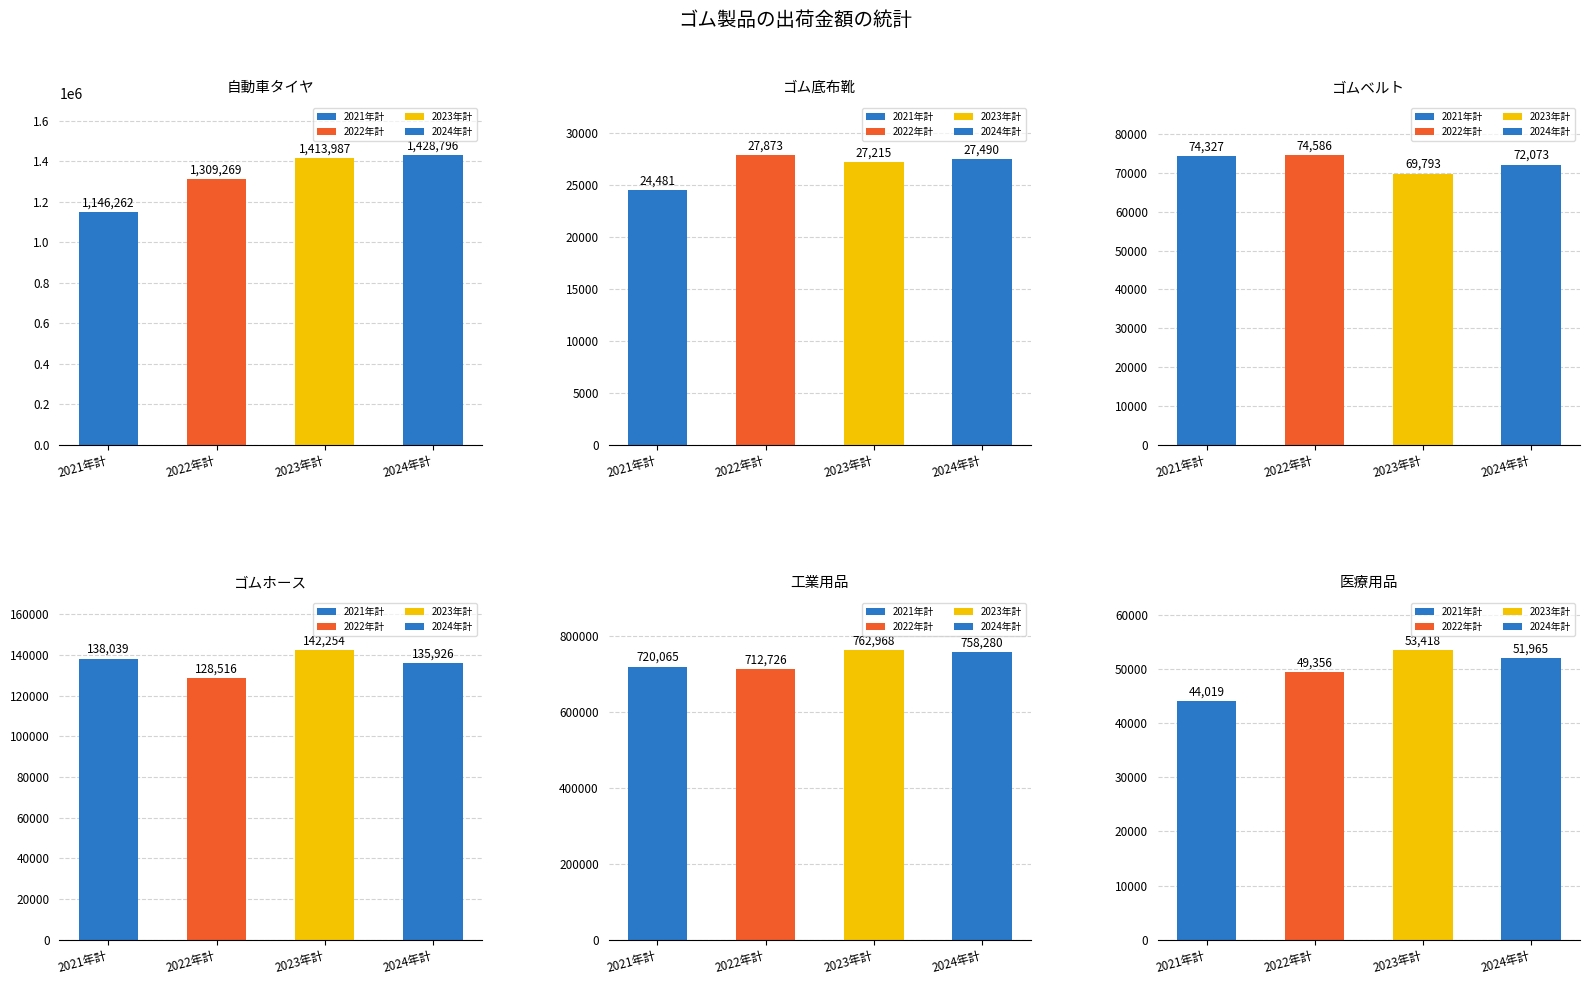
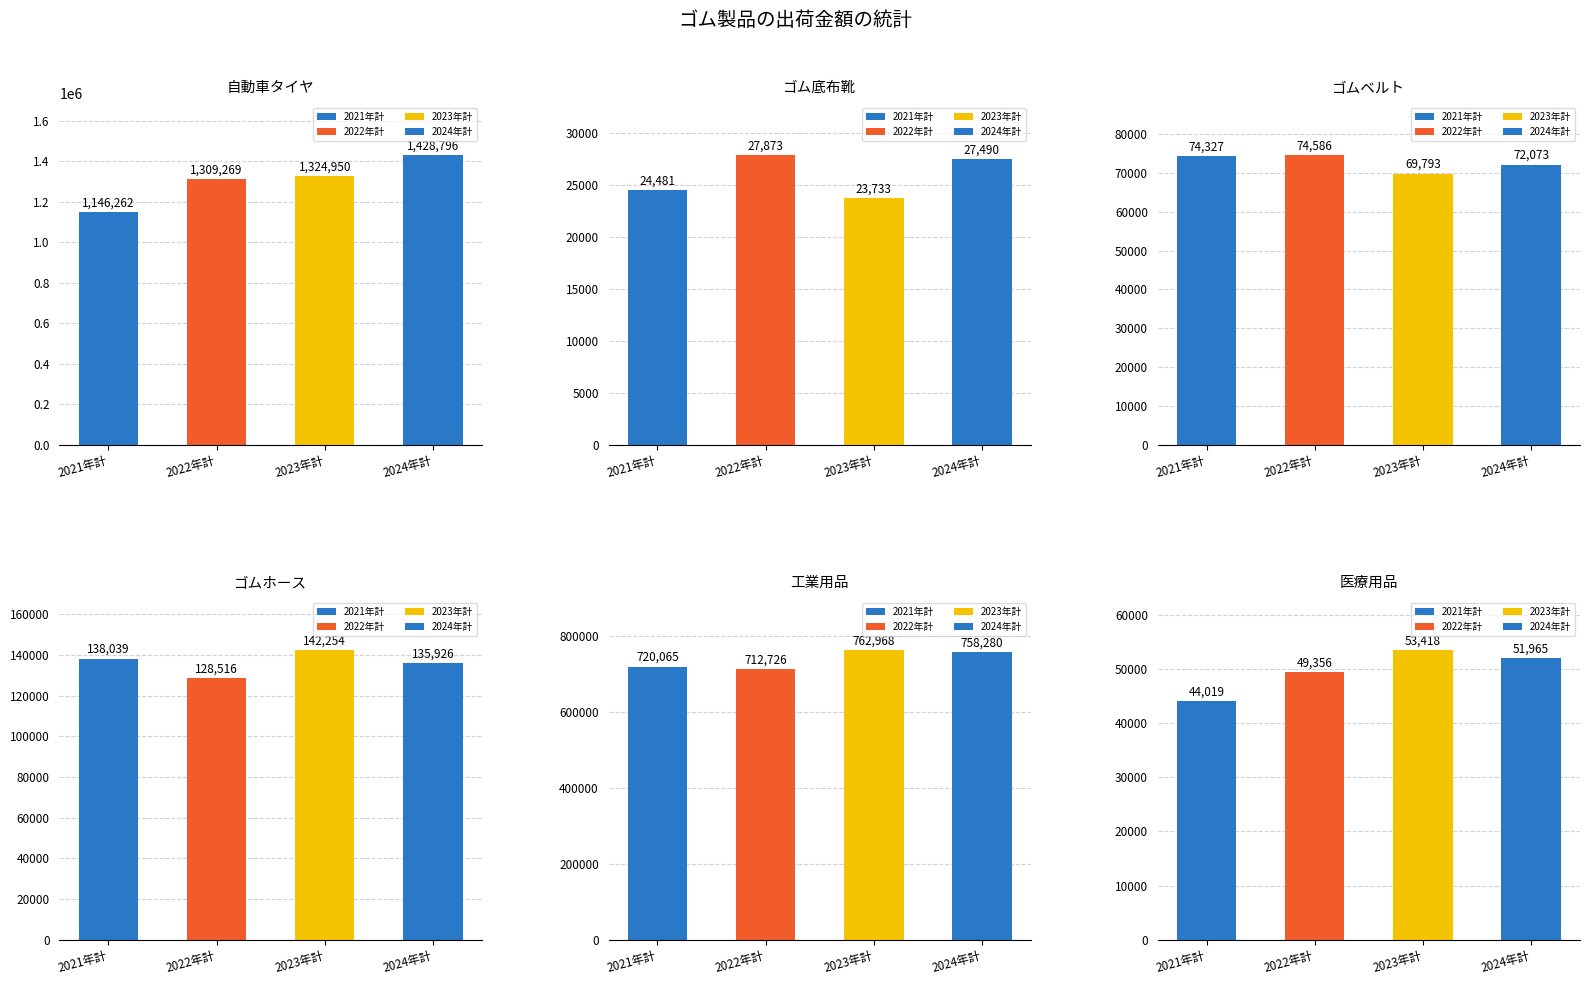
  {
    "自動車タイヤ": {
      "2021年計": "1,146,262",
      "2022年計": "1,309,269",
-     "2023年計": "1,413,987"
+     "2023年計": "1,324,950"
    },
    "ゴム底布靴": {
      "2021年計": "24,481",
      "2022年計": "27,873",
-     "2023年計": "27,215",
+     "2023年計": "23,733",
      "2024年計": "27,490"
    },
    "ゴムベルト": {
      "2021年計": "74,327",
      "2022年計": "74,586",
      "2023年計": "69,793",
      "2024年計": "72,073"
    },
    "ゴムホース": {
      "2021年計": "138,039",
      "2022年計": "128,516",
      "2024年計": "135,926"
    },
    "工業用品": {
      "2021年計": "720,065",
      "2022年計": "712,726",
      "2024年計": "758,280"
    },
    "医療用品": {
      "2021年計": "44,019",
      "2022年計": "49,356",
      "2024年計": "51,965"
    }
  }
